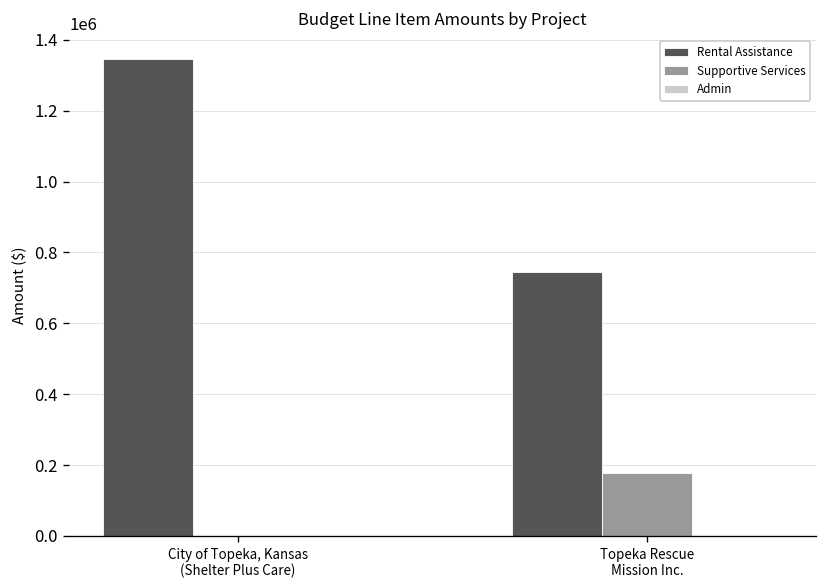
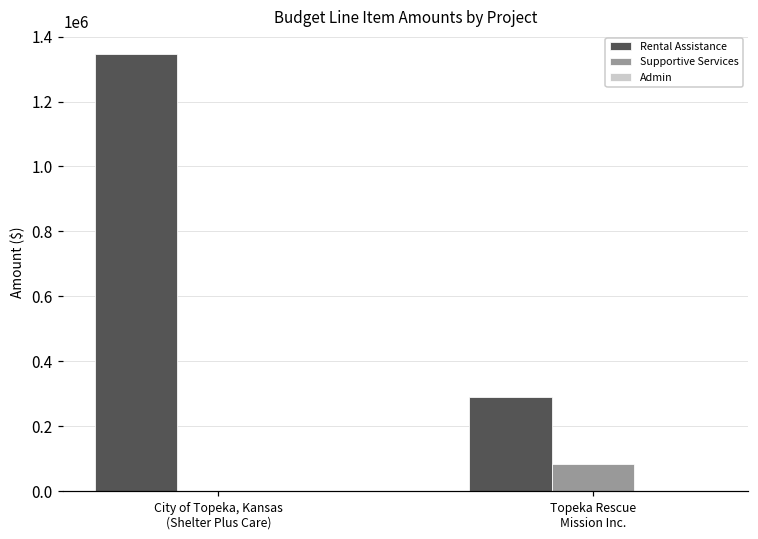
  {
    "Rental Assistance": {
      "City of Topeka, Kansas (Shelter Plus Care)": 1350000,
-     "Topeka Rescue Mission Inc.": 740000
+     "Topeka Rescue Mission Inc.": 290000
    },
    "Supportive Services": {
      "City of Topeka, Kansas (Shelter Plus Care)": 0,
-     "Topeka Rescue Mission Inc.": 180000
+     "Topeka Rescue Mission Inc.": 90000
    },
    "Admin": {
      "Topeka Rescue Mission Inc.": 0
    }
  }
